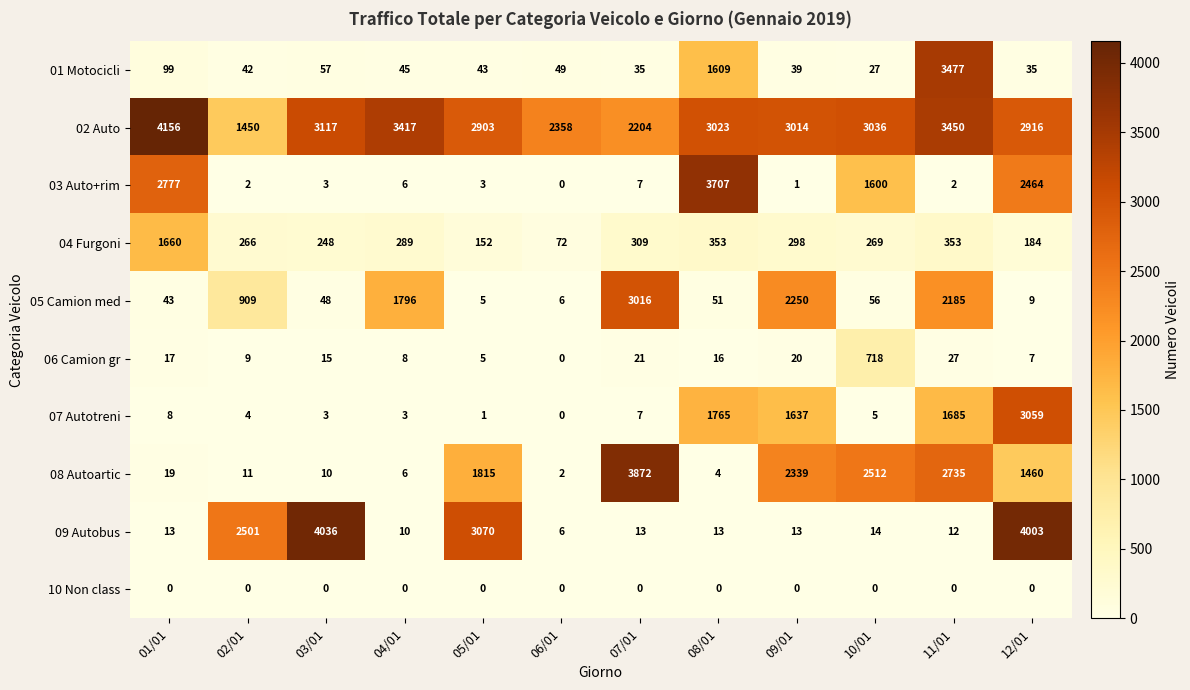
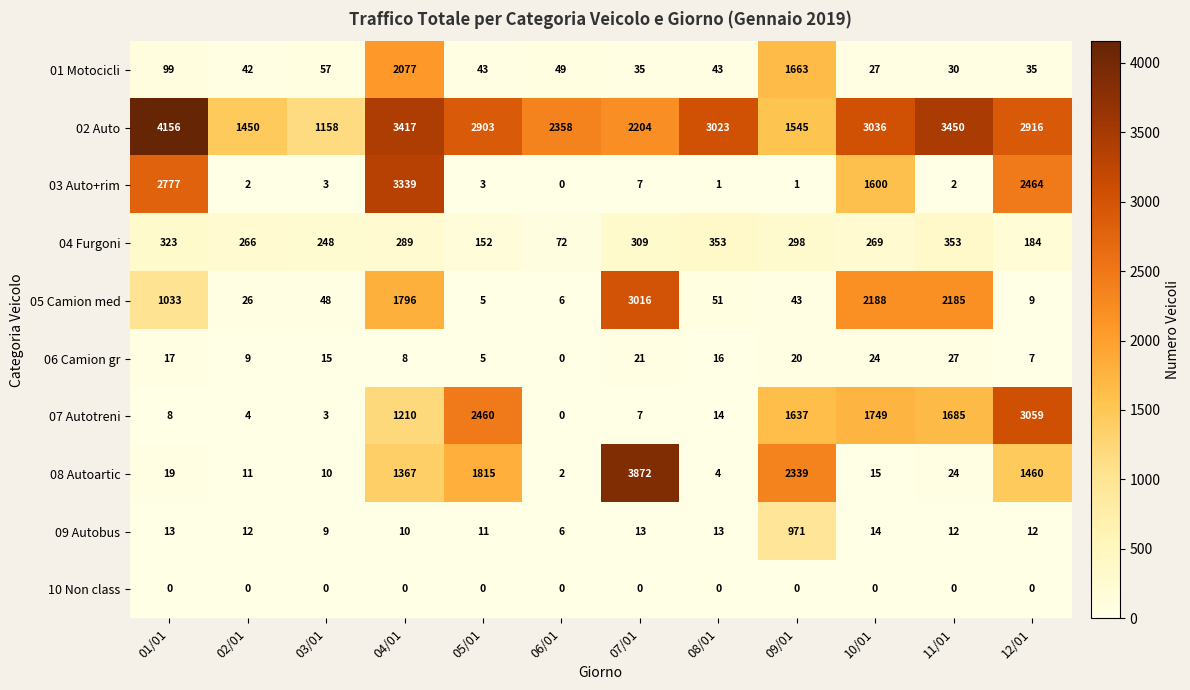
  {
    "01 Motocicli": {
      "01/01": 99,
      "02/01": 42,
      "03/01": 57,
-     "04/01": 45,
+     "04/01": 2077,
      "05/01": 43,
      "06/01": 49,
      "07/01": 35,
-     "08/01": 1609,
-     "09/01": 39,
+     "08/01": 43,
+     "09/01": 1663,
      "10/01": 27,
-     "11/01": 3477,
+     "11/01": 30,
      "12/01": 35
    },
    "02 Auto": {
      "01/01": 4156,
      "02/01": 1450,
-     "03/01": 3117,
+     "03/01": 1158,
      "04/01": 3417,
      "05/01": 2903,
      "06/01": 2358,
      "07/01": 2204,
      "08/01": 3023,
-     "09/01": 3014,
+     "09/01": 1545,
      "10/01": 3036,
      "11/01": 3450,
      "12/01": 2916
    },
    "03 Auto+rim": {
      "01/01": 2777,
      "02/01": 2,
      "03/01": 3,
-     "04/01": 6,
+     "04/01": 3339,
      "05/01": 3,
      "06/01": 0,
      "07/01": 7,
-     "08/01": 3707,
+     "08/01": 1,
      "09/01": 1,
      "10/01": 1600,
      "11/01": 2,
      "12/01": 2464
    },
    "04 Furgoni": {
-     "01/01": 1660,
+     "01/01": 323,
      "02/01": 266,
      "03/01": 248,
      "04/01": 289,
      "05/01": 152,
      "06/01": 72,
      "07/01": 309,
      "08/01": 353,
      "09/01": 298,
      "10/01": 269,
      "11/01": 353,
      "12/01": 184
    },
    "05 Camion med": {
-     "01/01": 43,
-     "02/01": 909,
+     "01/01": 1033,
+     "02/01": 26,
      "03/01": 48,
      "04/01": 1796,
      "05/01": 5,
      "06/01": 6,
      "07/01": 3016,
      "08/01": 51,
-     "09/01": 2250,
-     "10/01": 56,
+     "09/01": 43,
+     "10/01": 2188,
      "11/01": 2185,
      "12/01": 9
    },
    "06 Camion gr": {
      "01/01": 17,
      "02/01": 9,
      "03/01": 15,
      "04/01": 8,
      "05/01": 5,
      "06/01": 0,
      "07/01": 21,
      "08/01": 16,
      "09/01": 20,
-     "10/01": 718,
+     "10/01": 24,
      "11/01": 27,
      "12/01": 7
    },
    "07 Autotreni": {
      "01/01": 8,
      "02/01": 4,
      "03/01": 3,
-     "04/01": 3,
-     "05/01": 1,
+     "04/01": 1210,
+     "05/01": 2460,
      "06/01": 0,
      "07/01": 7,
-     "08/01": 1765,
+     "08/01": 14,
      "09/01": 1637,
-     "10/01": 5,
+     "10/01": 1749,
      "11/01": 1685,
      "12/01": 3059
    },
    "08 Autoartic": {
      "01/01": 19,
      "02/01": 11,
      "03/01": 10,
-     "04/01": 6,
+     "04/01": 1367,
      "05/01": 1815,
      "06/01": 2,
      "07/01": 3872,
      "08/01": 4,
      "09/01": 2339,
-     "10/01": 2512,
-     "11/01": 2735,
+     "10/01": 15,
+     "11/01": 24,
      "12/01": 1460
    },
    "09 Autobus": {
      "01/01": 13,
-     "02/01": 2501,
-     "03/01": 4036,
+     "02/01": 12,
+     "03/01": 9,
      "04/01": 10,
-     "05/01": 3070,
+     "05/01": 11,
      "06/01": 6,
      "07/01": 13,
      "08/01": 13,
-     "09/01": 13,
+     "09/01": 971,
      "10/01": 14,
      "11/01": 12,
-     "12/01": 4003
+     "12/01": 12
    },
    "10 Non class": {
      "01/01": 0,
      "02/01": 0,
      "03/01": 0,
      "04/01": 0,
      "05/01": 0,
      "06/01": 0,
      "07/01": 0,
      "08/01": 0,
      "09/01": 0,
      "10/01": 0,
      "11/01": 0,
      "12/01": 0
    }
  }
